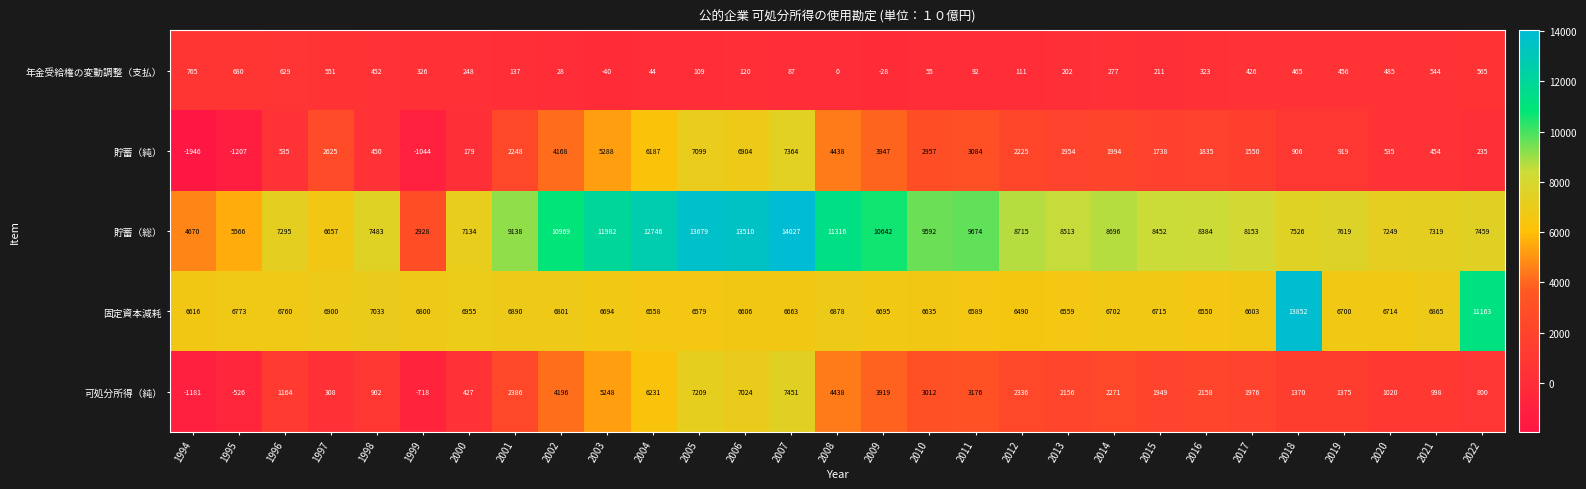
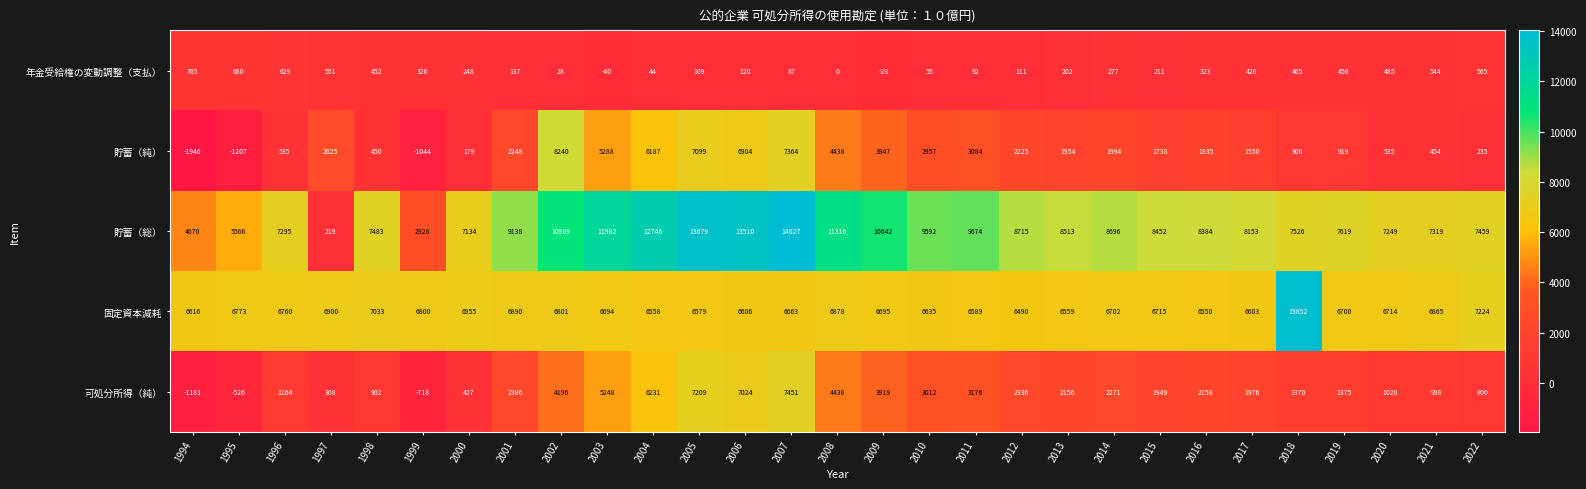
  {
    "年金受給権の変動調整（支払）": {
      "1994": 765,
      "1995": 680,
      "1996": 629,
      "1997": 551,
      "1998": 452,
      "1999": 326,
      "2000": 248,
      "2001": 137,
      "2002": 28,
      "2003": -40,
      "2004": 44,
      "2005": 109,
      "2006": 120,
      "2007": 87,
      "2008": 0,
      "2009": -28,
      "2010": 55,
      "2011": 92,
      "2012": 111,
      "2013": 202,
      "2014": 277,
      "2015": 211,
      "2016": 323,
      "2017": 426,
      "2018": 465,
      "2019": 456,
      "2020": 485,
      "2021": 544,
      "2022": 565
    },
    "貯蓄（純）": {
      "1994": -1946,
      "1995": -1207,
      "1996": 535,
      "1997": 2625,
      "1998": 450,
      "1999": -1044,
      "2000": 179,
      "2001": 2248,
-     "2002": 4168,
+     "2002": 8240,
      "2003": 5288,
      "2004": 6187,
      "2005": 7099,
      "2006": 6904,
      "2007": 7364,
      "2008": 4438,
      "2009": 3947,
      "2010": 2957,
      "2011": 3084,
      "2012": 2225,
      "2013": 1954,
      "2014": 1994,
      "2015": 1738,
      "2016": 1835,
      "2017": 1550,
      "2018": 906,
      "2019": 919,
      "2020": 535,
      "2021": 454,
      "2022": 235
    },
    "貯蓄（総）": {
      "1994": 4670,
      "1995": 5566,
      "1996": 7295,
-     "1997": 6657,
+     "1997": 219,
      "1998": 7483,
      "1999": 2928,
      "2000": 7134,
      "2001": 9138,
      "2002": 10969,
      "2003": 11982,
      "2004": 12746,
      "2005": 13679,
      "2006": 13510,
      "2007": 14027,
      "2008": 11316,
      "2009": 10642,
      "2010": 9592,
      "2011": 9674,
      "2012": 8715,
      "2013": 8513,
      "2014": 8696,
      "2015": 8452,
      "2016": 8384,
      "2017": 8153,
      "2018": 7526,
      "2019": 7619,
      "2020": 7249,
      "2021": 7319,
      "2022": 7459
    },
    "固定資本減耗": {
      "1994": 6616,
      "1995": 6773,
      "1996": 6760,
      "1997": 6900,
      "1998": 7033,
      "1999": 6800,
      "2000": 6955,
      "2001": 6890,
      "2002": 6801,
      "2003": 6694,
      "2004": 6558,
      "2005": 6579,
      "2006": 6606,
      "2007": 6663,
      "2008": 6878,
      "2009": 6695,
      "2010": 6635,
      "2011": 6589,
      "2012": 6490,
      "2013": 6559,
      "2014": 6702,
      "2015": 6715,
      "2016": 6550,
      "2017": 6603,
      "2018": 13852,
      "2019": 6700,
      "2020": 6714,
      "2021": 6865,
-     "2022": 11163
+     "2022": 7224
    },
    "可処分所得（純）": {
      "1994": -1181,
      "1995": -526,
      "1996": 1164,
      "1997": 308,
      "1998": 902,
      "1999": -718,
      "2000": 427,
      "2001": 2386,
      "2002": 4196,
      "2003": 5248,
      "2004": 6231,
      "2005": 7209,
      "2006": 7024,
      "2007": 7451,
      "2008": 4438,
      "2009": 3919,
      "2010": 3012,
      "2011": 3176,
      "2012": 2336,
      "2013": 2156,
      "2014": 2271,
      "2015": 1949,
      "2016": 2158,
      "2017": 1976,
      "2018": 1370,
      "2019": 1375,
      "2020": 1020,
      "2021": 998,
      "2022": 800
    }
  }
